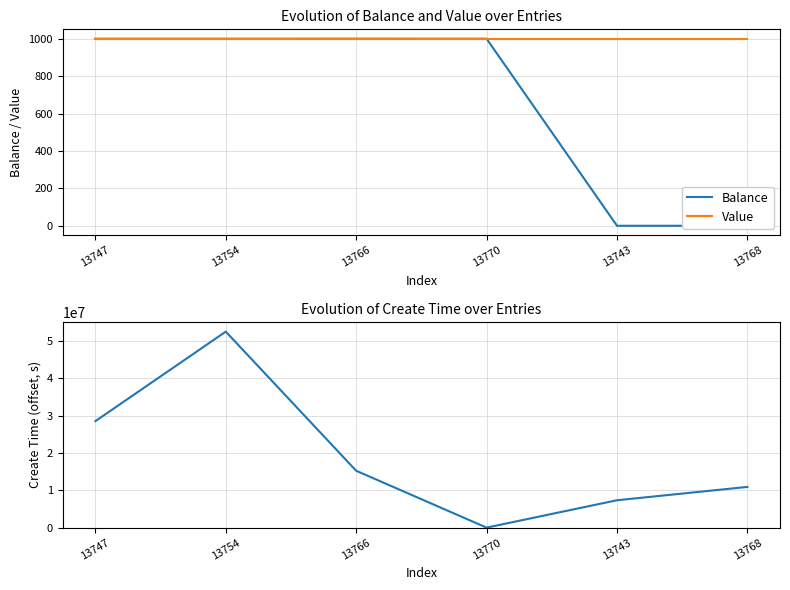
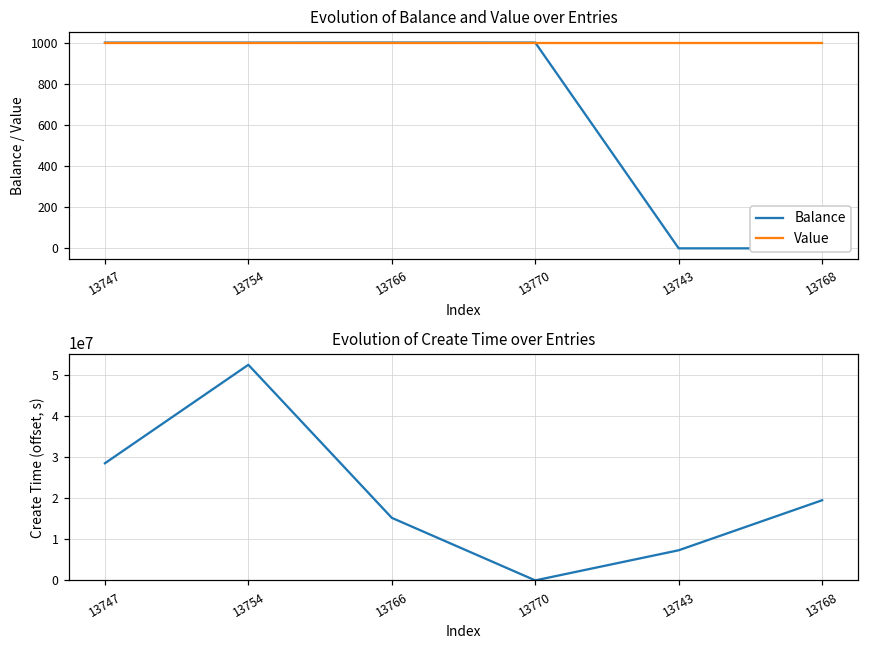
  {
    "Evolution of Balance and Value over Entries": {
      "Balance": {
        "13743": 0
      },
      "Value": {
        "13743": 1000,
        "13768": 1000
      }
    },
    "Evolution of Create Time over Entries": {
      "13747": 29000000,
      "13754": 53000000,
      "13766": 15000000,
      "13770": 0,
      "13743": 7000000,
-     "13768": 11000000
+     "13768": 20000000
    }
  }
